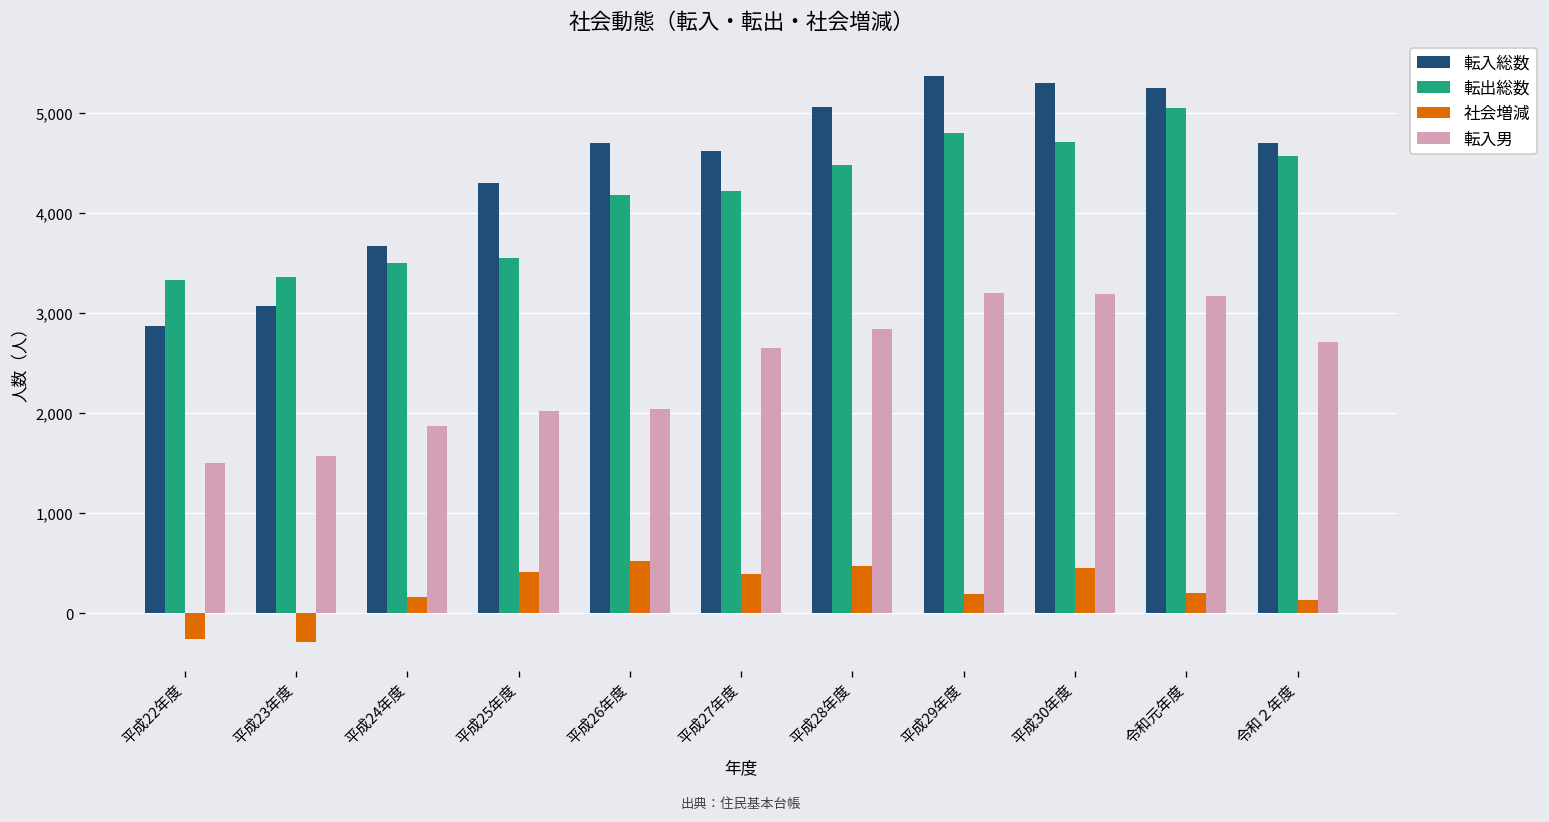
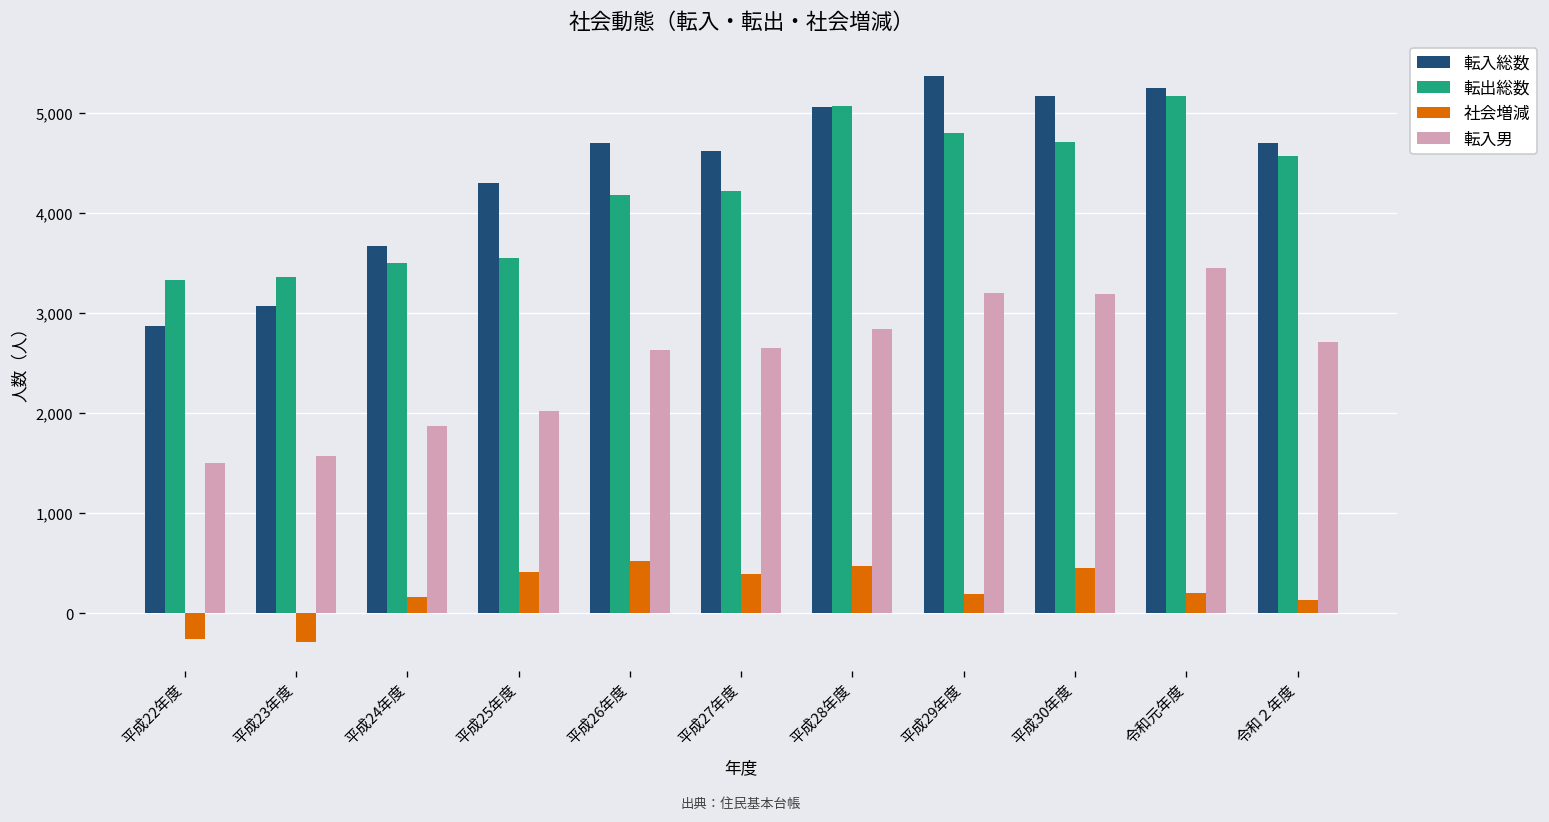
  {
    "転入総数": {
      "平成22年度": "2,900",
      "平成23年度": "3,100",
      "平成24年度": "3,700",
      "平成25年度": "4,300",
      "平成26年度": "4,700",
      "平成27年度": "4,600",
      "平成28年度": "5,100",
      "平成29年度": "5,400",
-     "平成30年度": "5,300",
+     "平成30年度": "5,200",
      "令和元年度": "5,200",
      "令和２年度": "4,700"
    },
    "転出総数": {
      "平成22年度": "3,300",
      "平成23年度": "3,400",
      "平成24年度": "3,500",
      "平成25年度": "3,500",
      "平成26年度": "4,200",
      "平成27年度": "4,200",
-     "平成28年度": "4,500",
+     "平成28年度": "5,100",
      "平成29年度": "4,800",
      "平成30年度": "4,700",
-     "令和元年度": "5,000",
+     "令和元年度": "5,200",
      "令和２年度": "4,600"
    },
    "社会増減": {
      "平成22年度": "-300",
      "平成23年度": "-300",
      "平成24年度": "200",
      "平成25年度": "400",
      "平成26年度": "500",
      "平成27年度": "400",
      "平成28年度": "500",
      "平成29年度": "200",
      "平成30年度": "500",
      "令和元年度": "200",
      "令和２年度": "100"
    },
    "転入男": {
      "平成22年度": "1,500",
      "平成23年度": "1,600",
      "平成24年度": "1,900",
      "平成25年度": "2,000",
-     "平成26年度": "2,000",
+     "平成26年度": "2,600",
      "平成27年度": "2,700",
      "平成28年度": "2,800",
      "平成29年度": "3,200",
      "平成30年度": "3,200",
-     "令和元年度": "3,200",
+     "令和元年度": "3,500",
      "令和２年度": "2,700"
    }
  }
